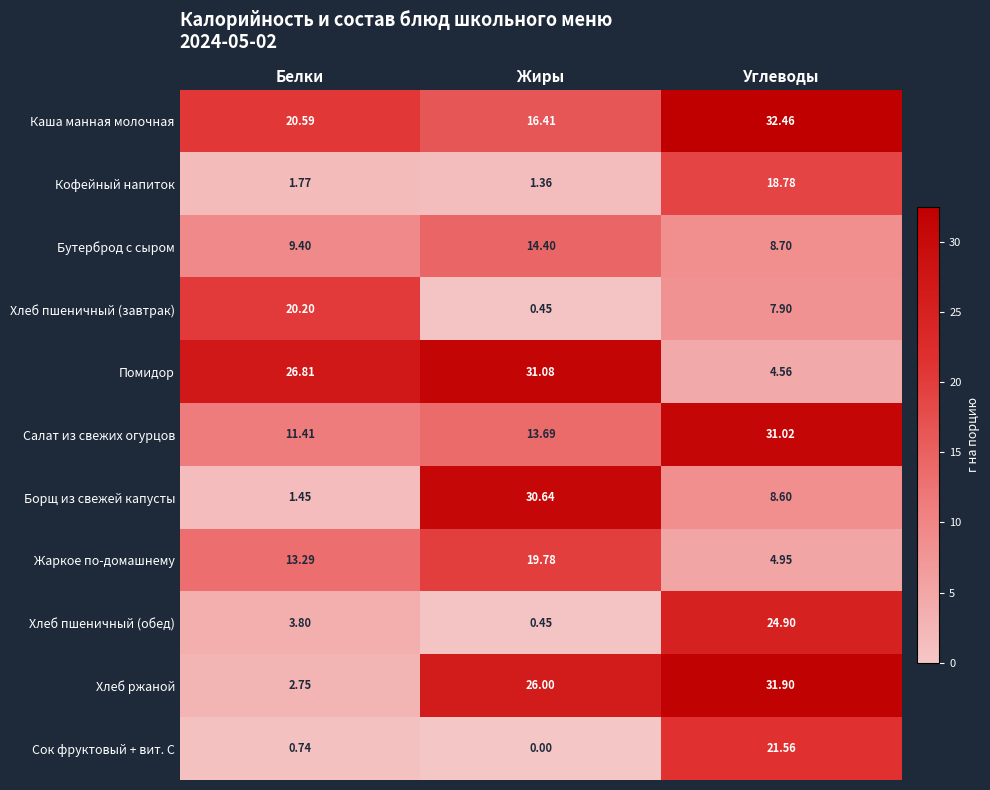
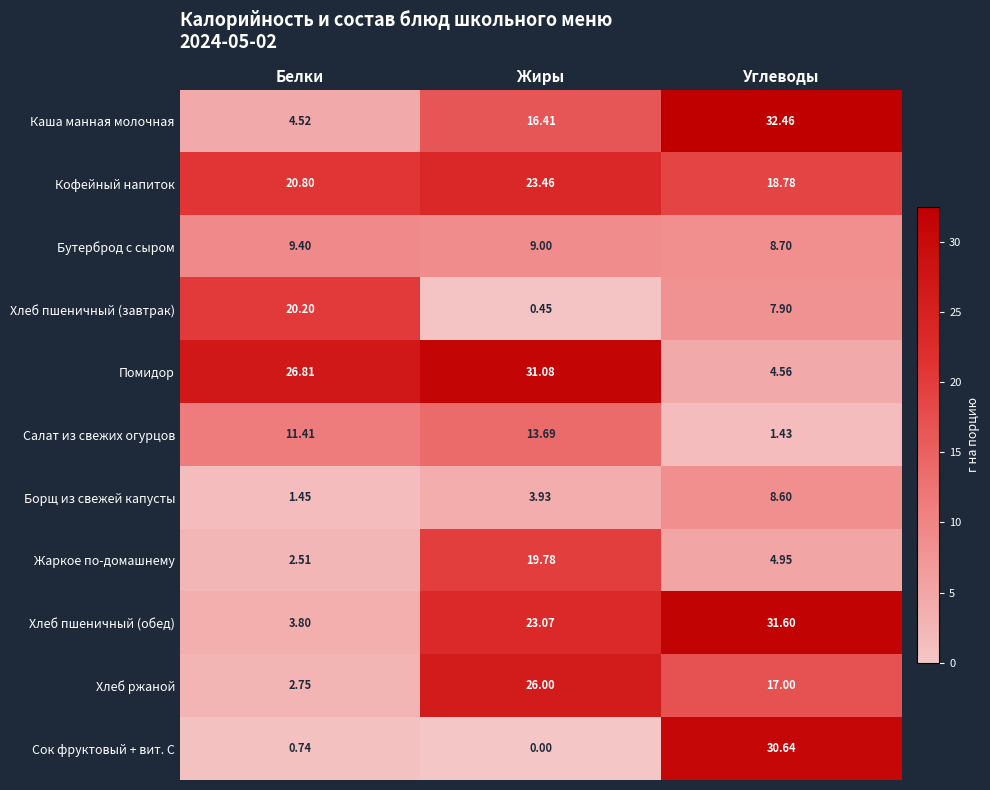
  {
    "Каша манная молочная": {
-     "Белки": 20.59,
+     "Белки": 4.52,
      "Жиры": 16.41,
      "Углеводы": 32.46
    },
    "Кофейный напиток": {
-     "Белки": 1.77,
-     "Жиры": 1.36,
+     "Белки": 20.80,
+     "Жиры": 23.46,
      "Углеводы": 18.78
    },
    "Бутерброд с сыром": {
      "Белки": 9.40,
-     "Жиры": 14.40,
+     "Жиры": 9.00,
      "Углеводы": 8.70
    },
    "Хлеб пшеничный (завтрак)": {
      "Белки": 20.20,
      "Жиры": 0.45,
      "Углеводы": 7.90
    },
    "Помидор": {
      "Белки": 26.81,
      "Жиры": 31.08,
      "Углеводы": 4.56
    },
    "Салат из свежих огурцов": {
      "Белки": 11.41,
      "Жиры": 13.69,
-     "Углеводы": 31.02
+     "Углеводы": 1.43
    },
    "Борщ из свежей капусты": {
      "Белки": 1.45,
-     "Жиры": 30.64,
+     "Жиры": 3.93,
      "Углеводы": 8.60
    },
    "Жаркое по-домашнему": {
-     "Белки": 13.29,
+     "Белки": 2.51,
      "Жиры": 19.78,
      "Углеводы": 4.95
    },
    "Хлеб пшеничный (обед)": {
      "Белки": 3.80,
-     "Жиры": 0.45,
-     "Углеводы": 24.90
+     "Жиры": 23.07,
+     "Углеводы": 31.60
    },
    "Хлеб ржаной": {
      "Белки": 2.75,
      "Жиры": 26.00,
-     "Углеводы": 31.90
+     "Углеводы": 17.00
    },
    "Сок фруктовый + вит. С": {
      "Белки": 0.74,
      "Жиры": 0.00,
-     "Углеводы": 21.56
+     "Углеводы": 30.64
    }
  }
